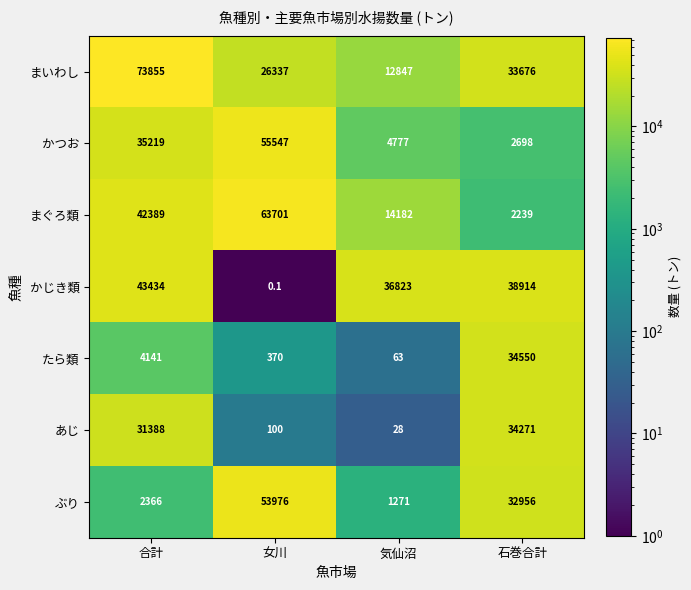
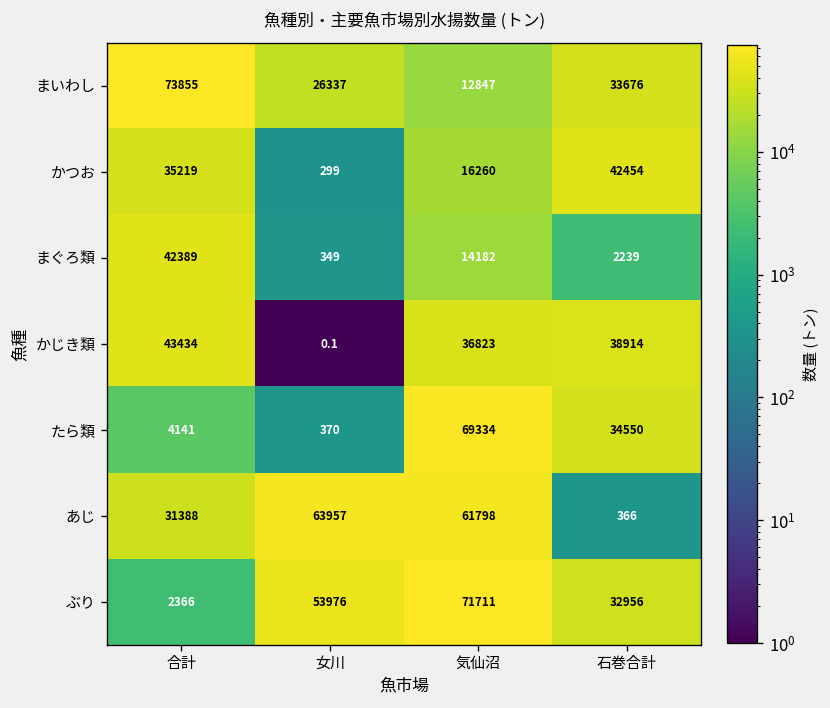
  {
    "まいわし": {
      "合計": 73855,
      "女川": 26337,
      "気仙沼": 12847,
      "石巻合計": 33676
    },
    "かつお": {
      "合計": 35219,
-     "女川": 55547,
-     "気仙沼": 4777,
-     "石巻合計": 2698
+     "女川": 299,
+     "気仙沼": 16260,
+     "石巻合計": 42454
    },
    "まぐろ類": {
      "合計": 42389,
-     "女川": 63701,
+     "女川": 349,
      "気仙沼": 14182,
      "石巻合計": 2239
    },
    "かじき類": {
      "合計": 43434,
      "女川": 0.1,
      "気仙沼": 36823,
      "石巻合計": 38914
    },
    "たら類": {
      "合計": 4141,
      "女川": 370,
-     "気仙沼": 63,
+     "気仙沼": 69334,
      "石巻合計": 34550
    },
    "あじ": {
      "合計": 31388,
-     "女川": 100,
-     "気仙沼": 28,
-     "石巻合計": 34271
+     "女川": 63957,
+     "気仙沼": 61798,
+     "石巻合計": 366
    },
    "ぶり": {
      "合計": 2366,
      "女川": 53976,
-     "気仙沼": 1271,
+     "気仙沼": 71711,
      "石巻合計": 32956
    }
  }
